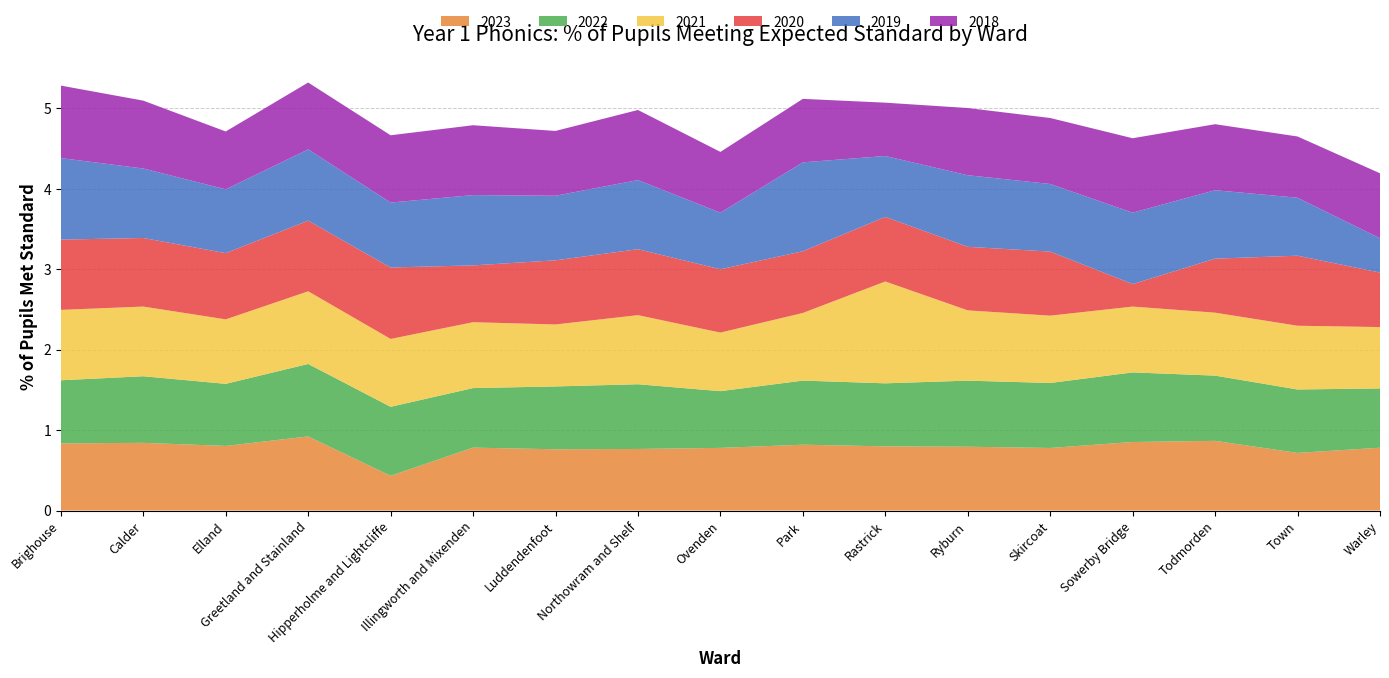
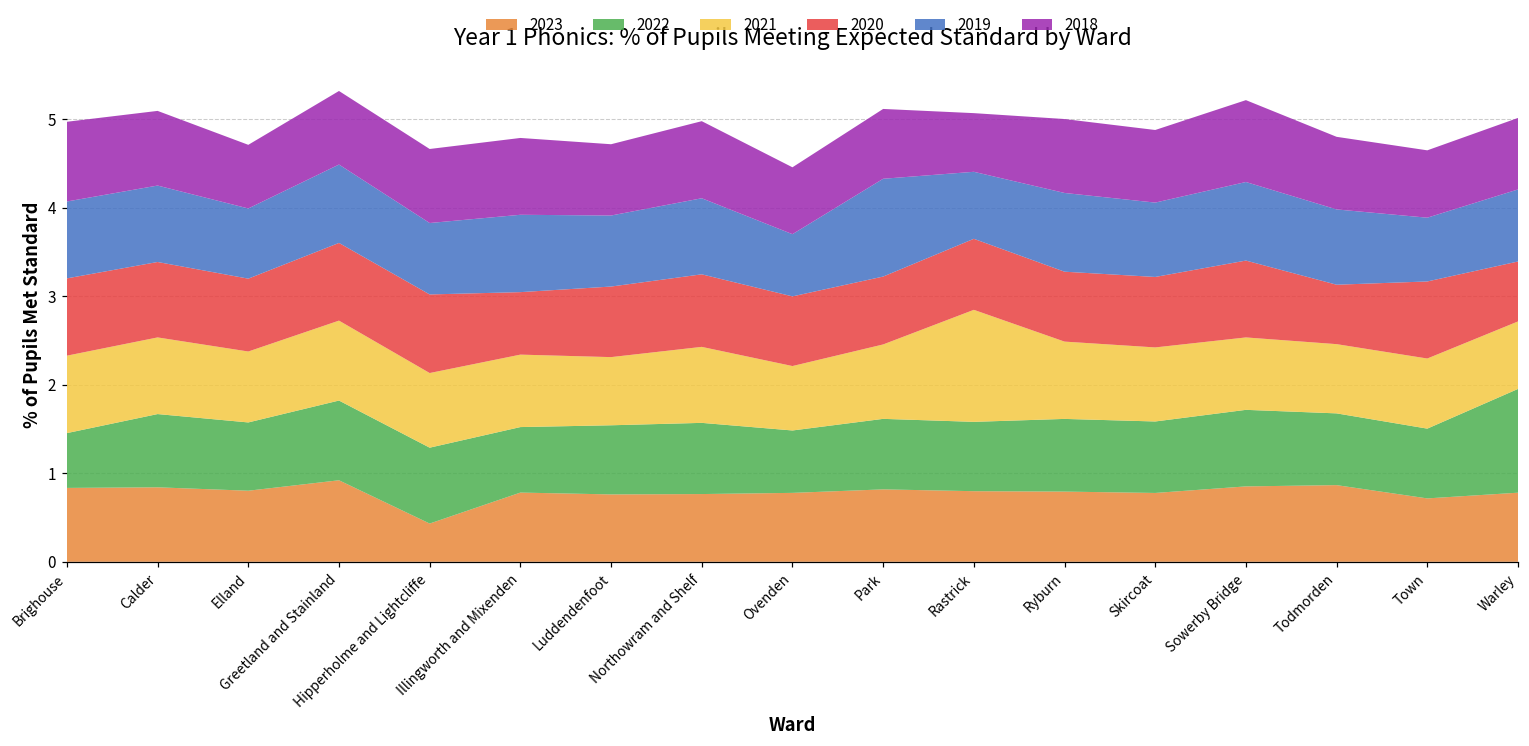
  {
    "2023": {
      "Brighouse": 0.8,
      "Calder": 0.8,
      "Elland": 0.8,
      "Greetland and Stainland": 0.9,
      "Hipperholme and Lightcliffe": 0.4,
      "Illingworth and Mixenden": 0.8,
      "Luddendenfoot": 0.8,
      "Northowram and Shelf": 0.8,
      "Ovenden": 0.8,
      "Park": 0.8,
      "Rastrick": 0.8,
      "Ryburn": 0.8,
      "Skircoat": 0.8,
      "Sowerby Bridge": 0.9,
      "Todmorden": 0.9,
      "Town": 0.7,
      "Warley": 0.8
    },
    "2022": {
-     "Brighouse": 0.8,
+     "Brighouse": 0.6,
      "Calder": 0.8,
      "Elland": 0.8,
      "Greetland and Stainland": 0.9,
      "Hipperholme and Lightcliffe": 0.9,
      "Illingworth and Mixenden": 0.7,
      "Luddendenfoot": 0.8,
      "Northowram and Shelf": 0.8,
      "Ovenden": 0.7,
      "Park": 0.8,
      "Rastrick": 0.8,
      "Ryburn": 0.8,
      "Skircoat": 0.8,
      "Sowerby Bridge": 0.9,
      "Todmorden": 0.8,
      "Town": 0.8,
-     "Warley": 0.7
+     "Warley": 1.2
    },
    "2021": {
      "Brighouse": 0.9,
      "Calder": 0.9,
      "Elland": 0.8,
      "Greetland and Stainland": 0.9,
      "Hipperholme and Lightcliffe": 0.8,
      "Illingworth and Mixenden": 0.8,
      "Luddendenfoot": 0.8,
      "Northowram and Shelf": 0.9,
      "Ovenden": 0.7,
      "Park": 0.8,
      "Rastrick": 1.3,
      "Ryburn": 0.9,
      "Skircoat": 0.8,
      "Sowerby Bridge": 0.8,
      "Todmorden": 0.8,
      "Town": 0.8,
      "Warley": 0.8
    },
    "2020": {
      "Brighouse": 0.9,
      "Calder": 0.9,
      "Elland": 0.8,
      "Greetland and Stainland": 0.9,
      "Hipperholme and Lightcliffe": 0.9,
      "Illingworth and Mixenden": 0.7,
      "Luddendenfoot": 0.8,
      "Northowram and Shelf": 0.8,
      "Ovenden": 0.8,
      "Park": 0.8,
      "Rastrick": 0.8,
      "Ryburn": 0.8,
      "Skircoat": 0.8,
-     "Sowerby Bridge": 0.3,
+     "Sowerby Bridge": 0.9,
      "Todmorden": 0.7,
      "Town": 0.9,
      "Warley": 0.7
    },
    "2019": {
-     "Brighouse": 1.0,
+     "Brighouse": 0.9,
      "Calder": 0.9,
      "Elland": 0.8,
      "Greetland and Stainland": 0.9,
      "Hipperholme and Lightcliffe": 0.8,
      "Illingworth and Mixenden": 0.9,
      "Luddendenfoot": 0.8,
      "Northowram and Shelf": 0.9,
      "Ovenden": 0.7,
      "Park": 1.1,
      "Rastrick": 0.8,
      "Ryburn": 0.9,
      "Skircoat": 0.8,
      "Sowerby Bridge": 0.9,
      "Todmorden": 0.9,
      "Town": 0.7,
-     "Warley": 0.4
+     "Warley": 0.8
    },
    "2018": {
      "Brighouse": 0.9,
      "Calder": 0.8,
      "Elland": 0.7,
      "Greetland and Stainland": 0.8,
      "Hipperholme and Lightcliffe": 0.8,
      "Illingworth and Mixenden": 0.9,
      "Luddendenfoot": 0.8,
      "Northowram and Shelf": 0.9,
      "Ovenden": 0.8,
      "Park": 0.8,
      "Rastrick": 0.7,
      "Ryburn": 0.8,
      "Skircoat": 0.8,
      "Sowerby Bridge": 0.9,
      "Todmorden": 0.8,
      "Town": 0.8,
      "Warley": 0.8
    }
  }
